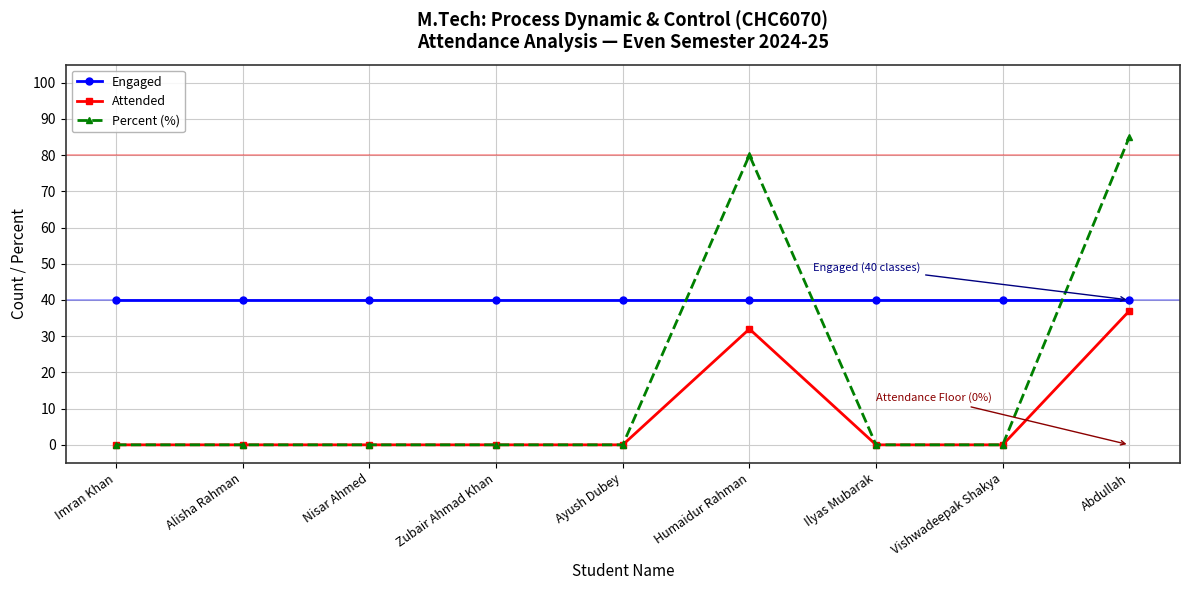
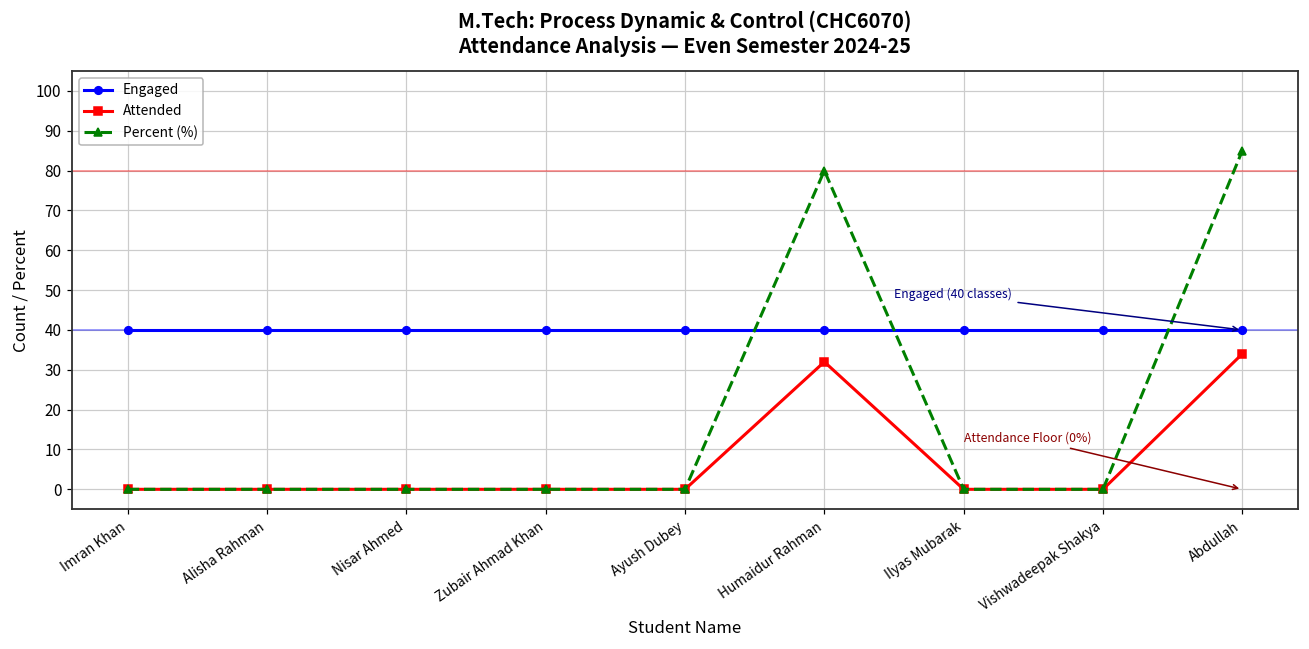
  {
    "Engaged": {
      "Imran Khan": 40,
      "Alisha Rahman": 40,
      "Nisar Ahmed": 40,
      "Zubair Ahmad Khan": 40,
      "Ayush Dubey": 40,
      "Humaidur Rahman": 40,
      "Abdullah": 40
    },
    "Attended": {
      "Humaidur Rahman": 32,
-     "Abdullah": 37
+     "Abdullah": 34
    },
    "Percent (%)": {
      "Humaidur Rahman": 80,
      "Abdullah": 85
    }
  }
